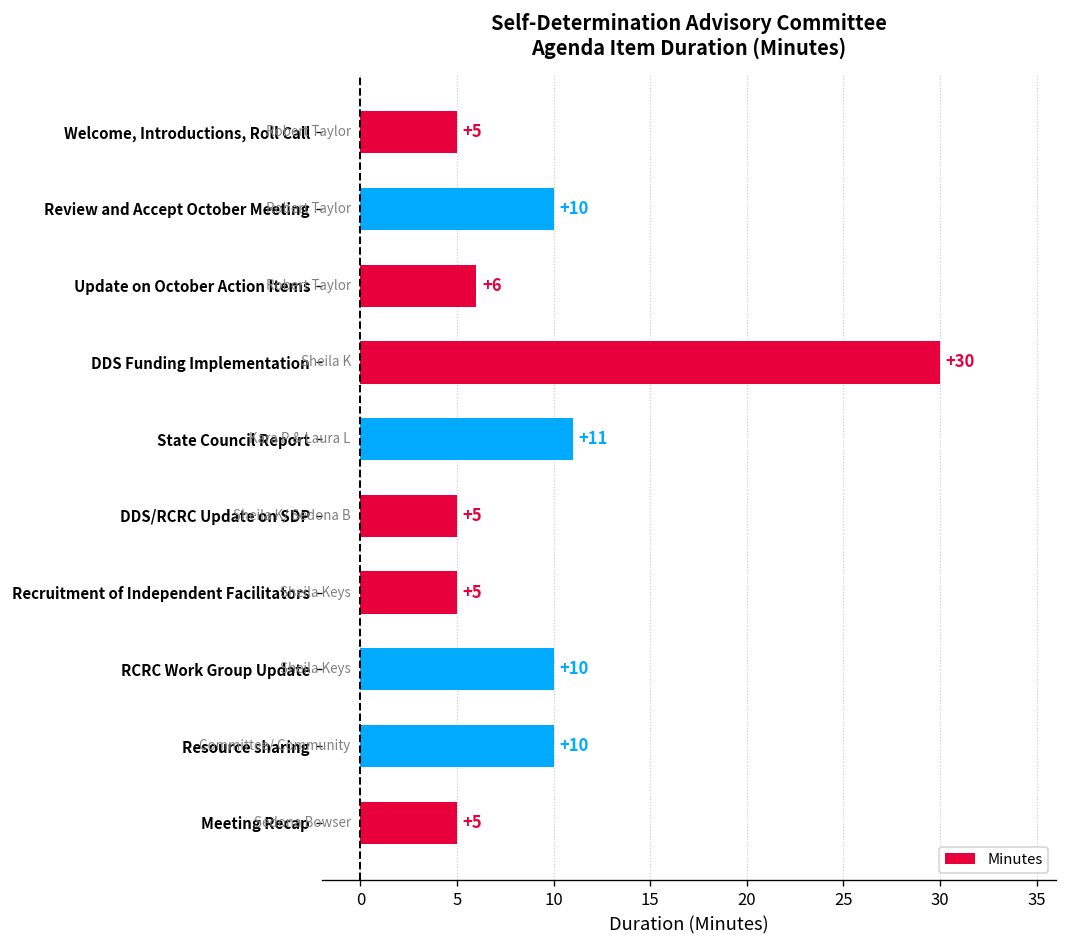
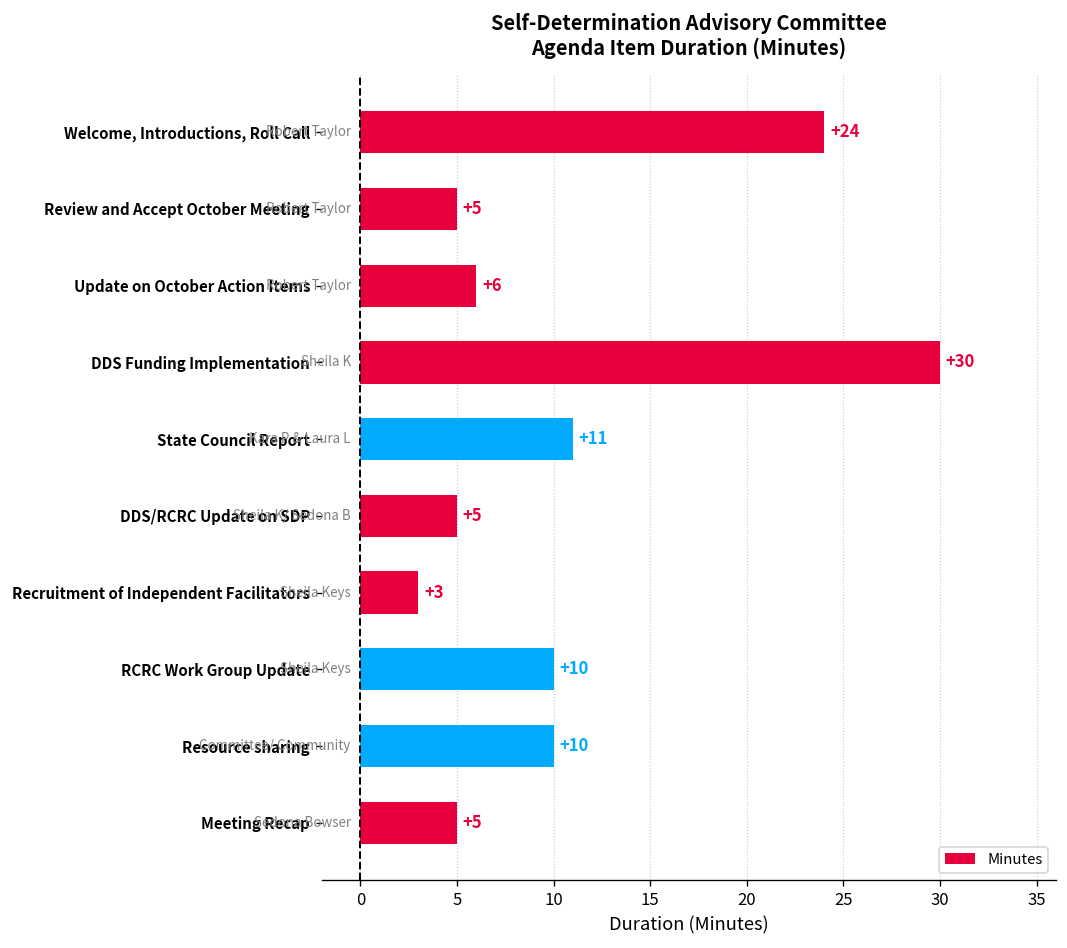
  {
-   "Welcome, Introductions, Roll Call": "+5",
-   "Review and Accept October Meeting": "+10",
+   "Welcome, Introductions, Roll Call": "+24",
+   "Review and Accept October Meeting": "+5",
    "Update on October Action Items": "+6",
    "DDS Funding Implementation": "+30",
    "State Council Report": "+11",
    "DDS/RCRC Update on SDP": "+5",
-   "Recruitment of Independent Facilitators": "+5",
+   "Recruitment of Independent Facilitators": "+3",
    "RCRC Work Group Update": "+10",
    "Resource sharing": "+10",
    "Meeting Recap": "+5"
  }
